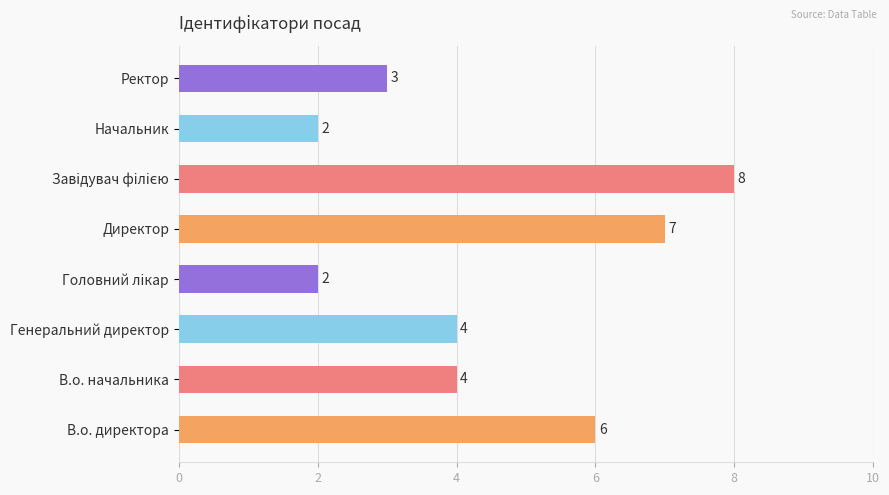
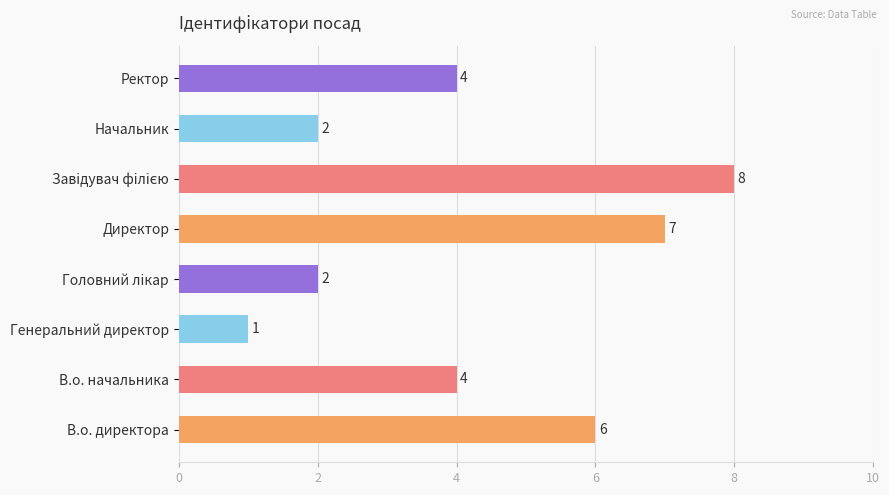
  {
-   "Ректор": 3,
+   "Ректор": 4,
    "Начальник": 2,
    "Завідувач філією": 8,
    "Директор": 7,
    "Головний лікар": 2,
-   "Генеральний директор": 4,
+   "Генеральний директор": 1,
    "В.о. начальника": 4,
    "В.о. директора": 6
  }
